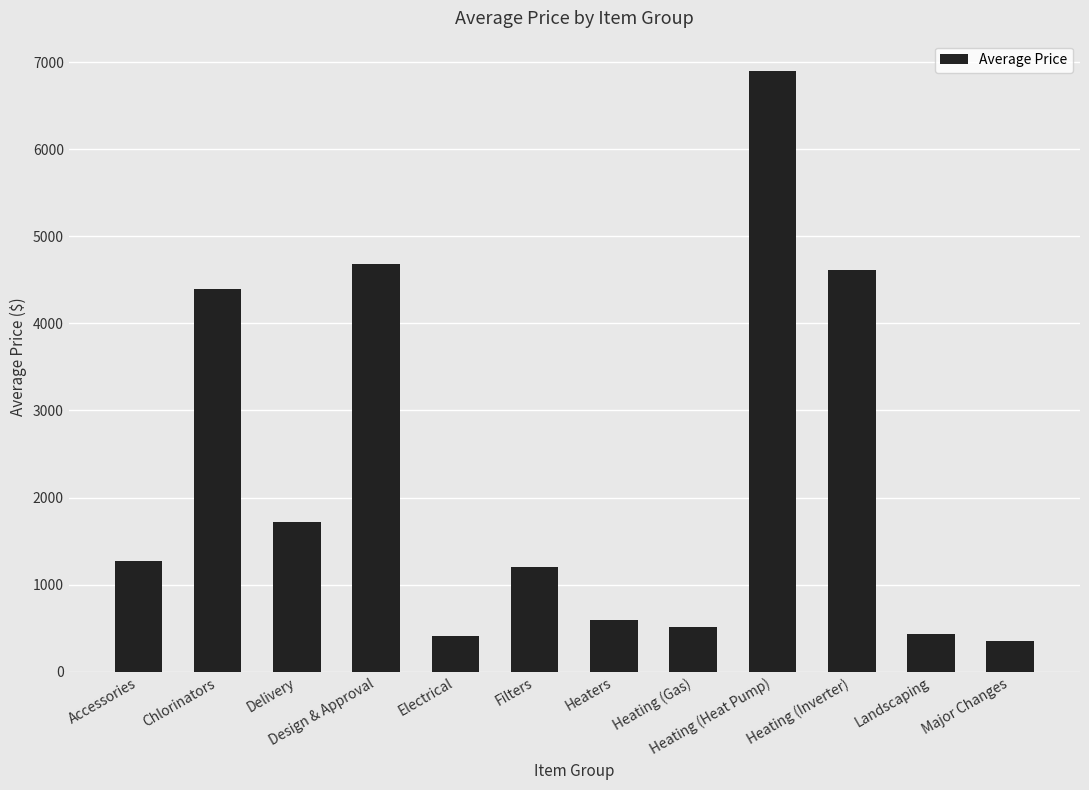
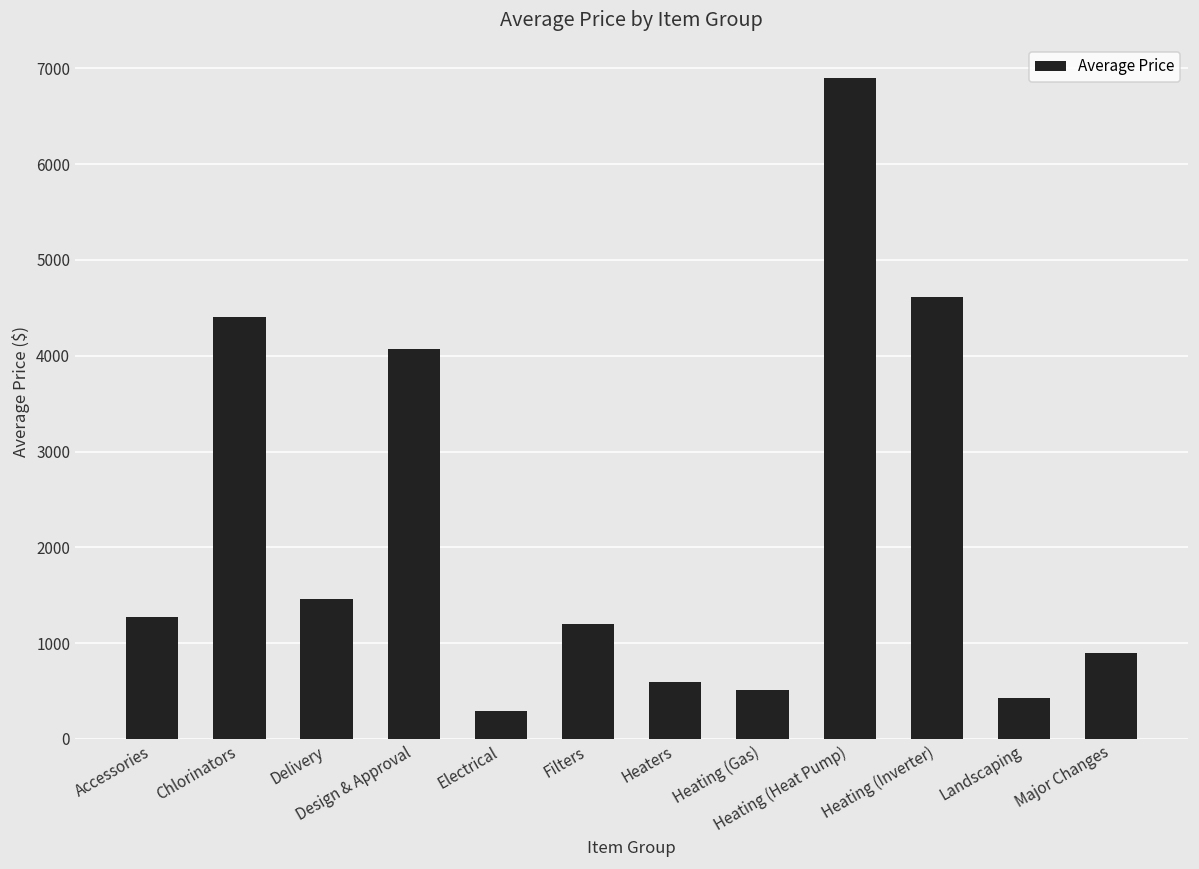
  {
    "Accessories": 1300,
    "Chlorinators": 4400,
-   "Delivery": 1700,
-   "Design & Approval": 4700,
-   "Electrical": 400,
+   "Delivery": 1500,
+   "Design & Approval": 4100,
+   "Electrical": 300,
    "Filters": 1200,
    "Heaters": 600,
    "Heating (Gas)": 500,
    "Heating (Heat Pump)": 6900,
    "Heating (Inverter)": 4600,
    "Landscaping": 400,
-   "Major Changes": 400
+   "Major Changes": 900
  }
